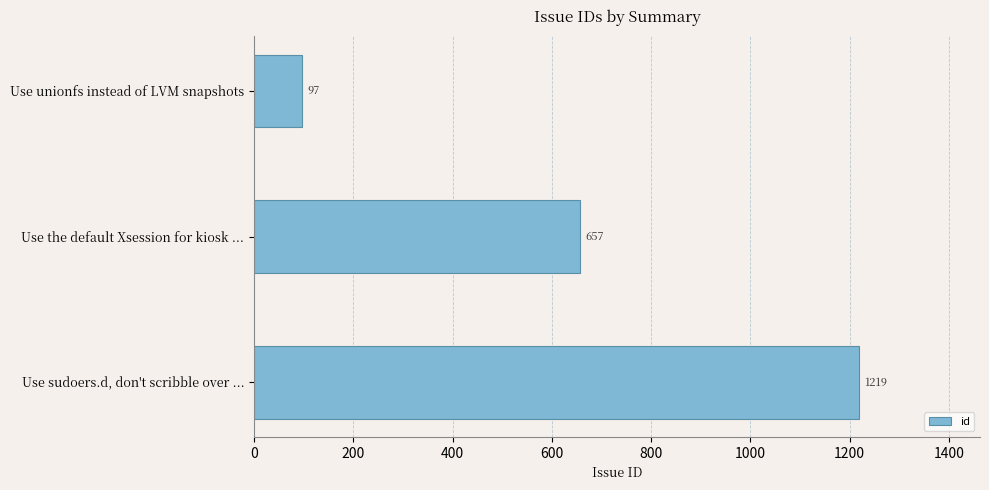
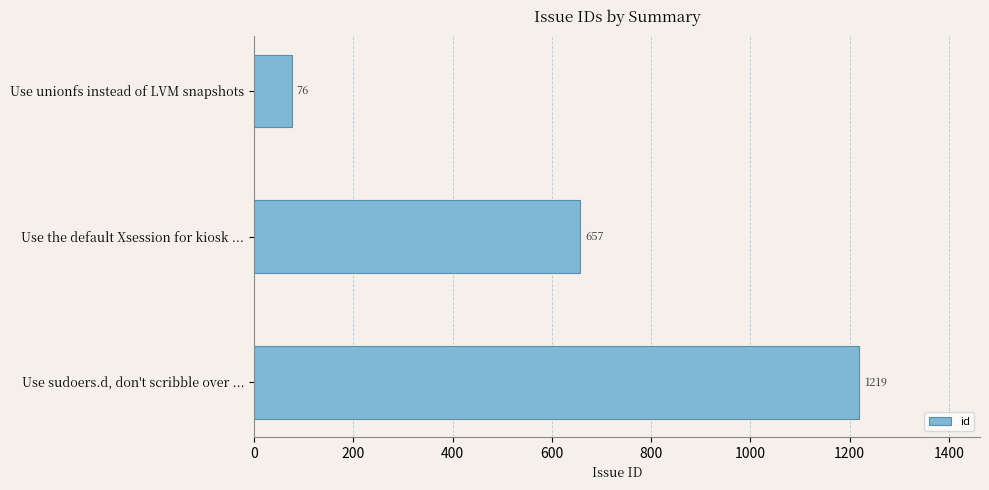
  {
-   "Use unionfs instead of LVM snapshots": 97,
+   "Use unionfs instead of LVM snapshots": 76,
    "Use the default Xsession for kiosk ...": 657,
    "Use sudoers.d, don't scribble over ...": 1219
  }
